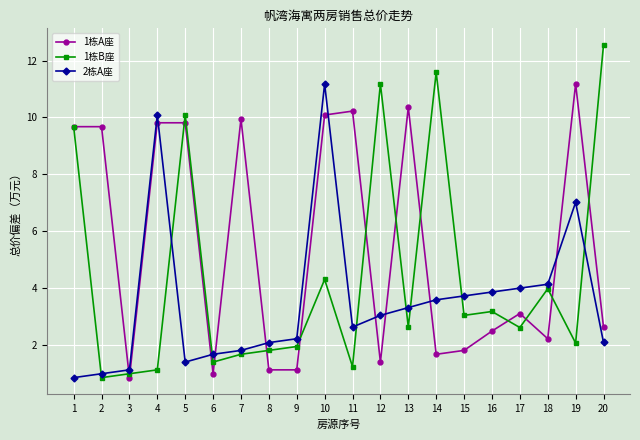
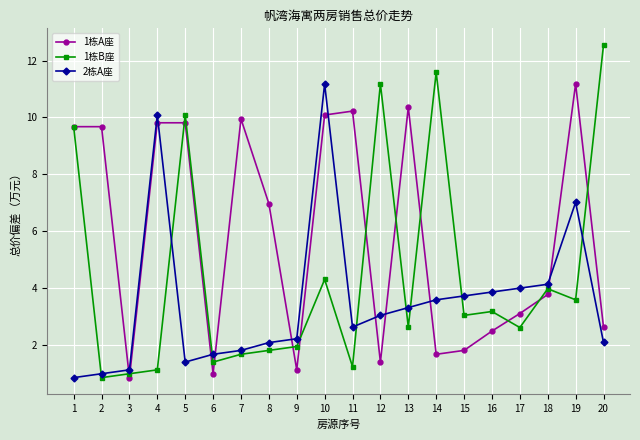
  {
    "1栋A座": {
      "2": 9.7,
      "3": 0.9,
      "4": 9.8,
      "5": 9.8,
      "6": 1.0,
      "7": 10.0,
-     "8": 1.1,
+     "8": 7.0,
      "9": 1.1,
      "10": 10.1,
      "11": 10.2,
      "12": 1.4,
      "13": 10.4,
      "14": 1.7,
      "15": 1.8,
      "16": 2.5,
      "17": 3.1,
-     "18": 2.2,
+     "18": 3.8,
      "19": 11.2,
      "20": 2.6
    },
    "1栋B座": {
      "2": 0.9,
      "3": 1.0,
      "4": 1.1,
      "5": 10.1,
      "6": 1.4,
      "7": 1.7,
      "8": 1.8,
      "9": 2.0,
      "10": 4.3,
      "11": 1.3,
      "12": 11.2,
      "13": 2.6,
      "14": 11.6,
      "15": 3.1,
      "16": 3.2,
      "17": 2.6,
      "18": 4.0,
-     "19": 2.1,
+     "19": 3.6,
      "20": 12.5
    },
    "2栋A座": {
      "1": 0.9,
      "2": 1.0,
      "3": 1.1,
      "4": 10.1,
      "5": 1.4,
      "6": 1.7,
      "7": 1.8,
      "8": 2.1,
      "9": 2.2,
      "10": 11.2,
      "11": 2.6,
      "12": 3.1,
      "13": 3.3,
      "14": 3.6,
      "15": 3.7,
      "16": 3.9,
      "17": 4.0,
      "18": 4.1,
      "19": 7.0,
      "20": 2.1
    }
  }
